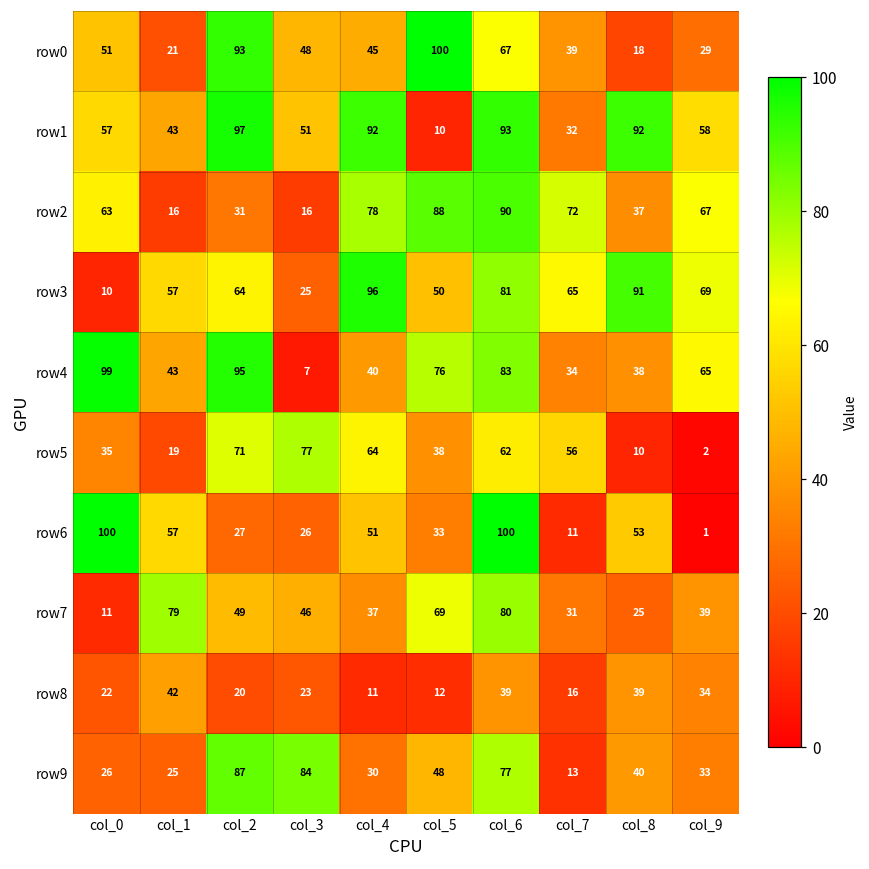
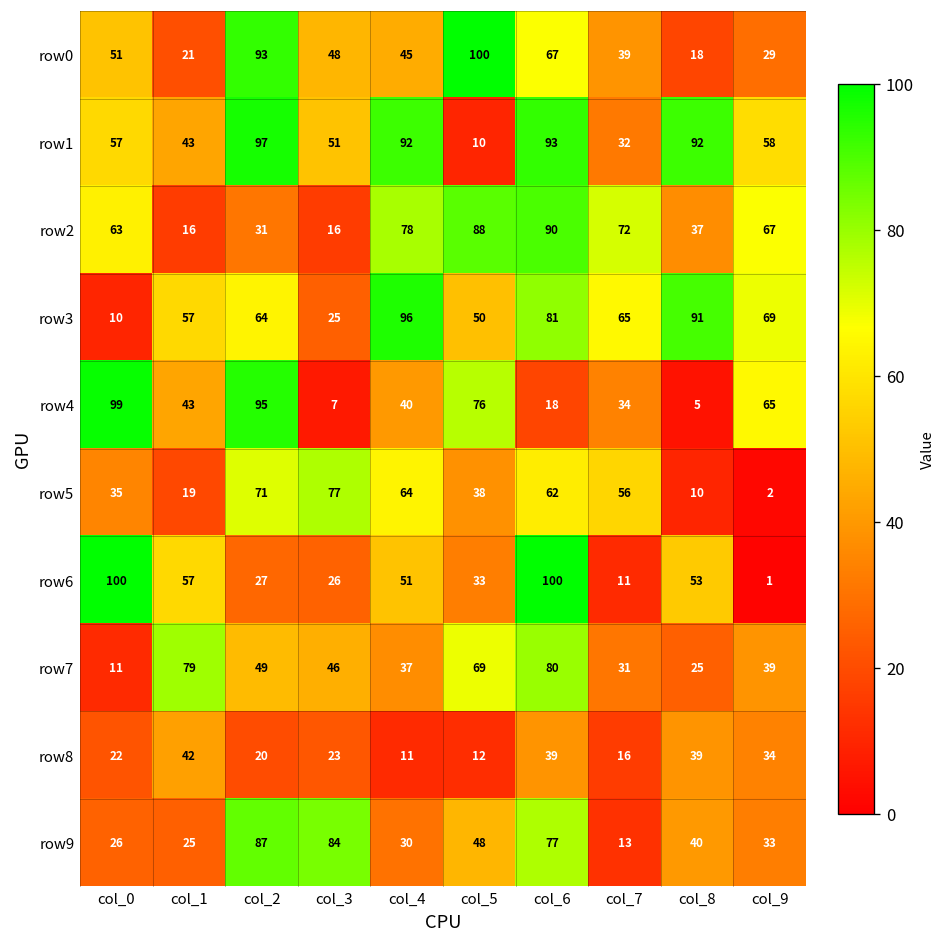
  {
    "row0": {
      "col_0": 51,
      "col_1": 21,
      "col_2": 93,
      "col_3": 48,
      "col_4": 45,
      "col_5": 100,
      "col_6": 67,
      "col_7": 39,
      "col_8": 18,
      "col_9": 29
    },
    "row1": {
      "col_0": 57,
      "col_1": 43,
      "col_2": 97,
      "col_3": 51,
      "col_4": 92,
      "col_5": 10,
      "col_6": 93,
      "col_7": 32,
      "col_8": 92,
      "col_9": 58
    },
    "row2": {
      "col_0": 63,
      "col_1": 16,
      "col_2": 31,
      "col_3": 16,
      "col_4": 78,
      "col_5": 88,
      "col_6": 90,
      "col_7": 72,
      "col_8": 37,
      "col_9": 67
    },
    "row3": {
      "col_0": 10,
      "col_1": 57,
      "col_2": 64,
      "col_3": 25,
      "col_4": 96,
      "col_5": 50,
      "col_6": 81,
      "col_7": 65,
      "col_8": 91,
      "col_9": 69
    },
    "row4": {
      "col_0": 99,
      "col_1": 43,
      "col_2": 95,
      "col_3": 7,
      "col_4": 40,
      "col_5": 76,
-     "col_6": 83,
+     "col_6": 18,
      "col_7": 34,
-     "col_8": 38,
+     "col_8": 5,
      "col_9": 65
    },
    "row5": {
      "col_0": 35,
      "col_1": 19,
      "col_2": 71,
      "col_3": 77,
      "col_4": 64,
      "col_5": 38,
      "col_6": 62,
      "col_7": 56,
      "col_8": 10,
      "col_9": 2
    },
    "row6": {
      "col_0": 100,
      "col_1": 57,
      "col_2": 27,
      "col_3": 26,
      "col_4": 51,
      "col_5": 33,
      "col_6": 100,
      "col_7": 11,
      "col_8": 53,
      "col_9": 1
    },
    "row7": {
      "col_0": 11,
      "col_1": 79,
      "col_2": 49,
      "col_3": 46,
      "col_4": 37,
      "col_5": 69,
      "col_6": 80,
      "col_7": 31,
      "col_8": 25,
      "col_9": 39
    },
    "row8": {
      "col_0": 22,
      "col_1": 42,
      "col_2": 20,
      "col_3": 23,
      "col_4": 11,
      "col_5": 12,
      "col_6": 39,
      "col_7": 16,
      "col_8": 39,
      "col_9": 34
    },
    "row9": {
      "col_0": 26,
      "col_1": 25,
      "col_2": 87,
      "col_3": 84,
      "col_4": 30,
      "col_5": 48,
      "col_6": 77,
      "col_7": 13,
      "col_8": 40,
      "col_9": 33
    }
  }
